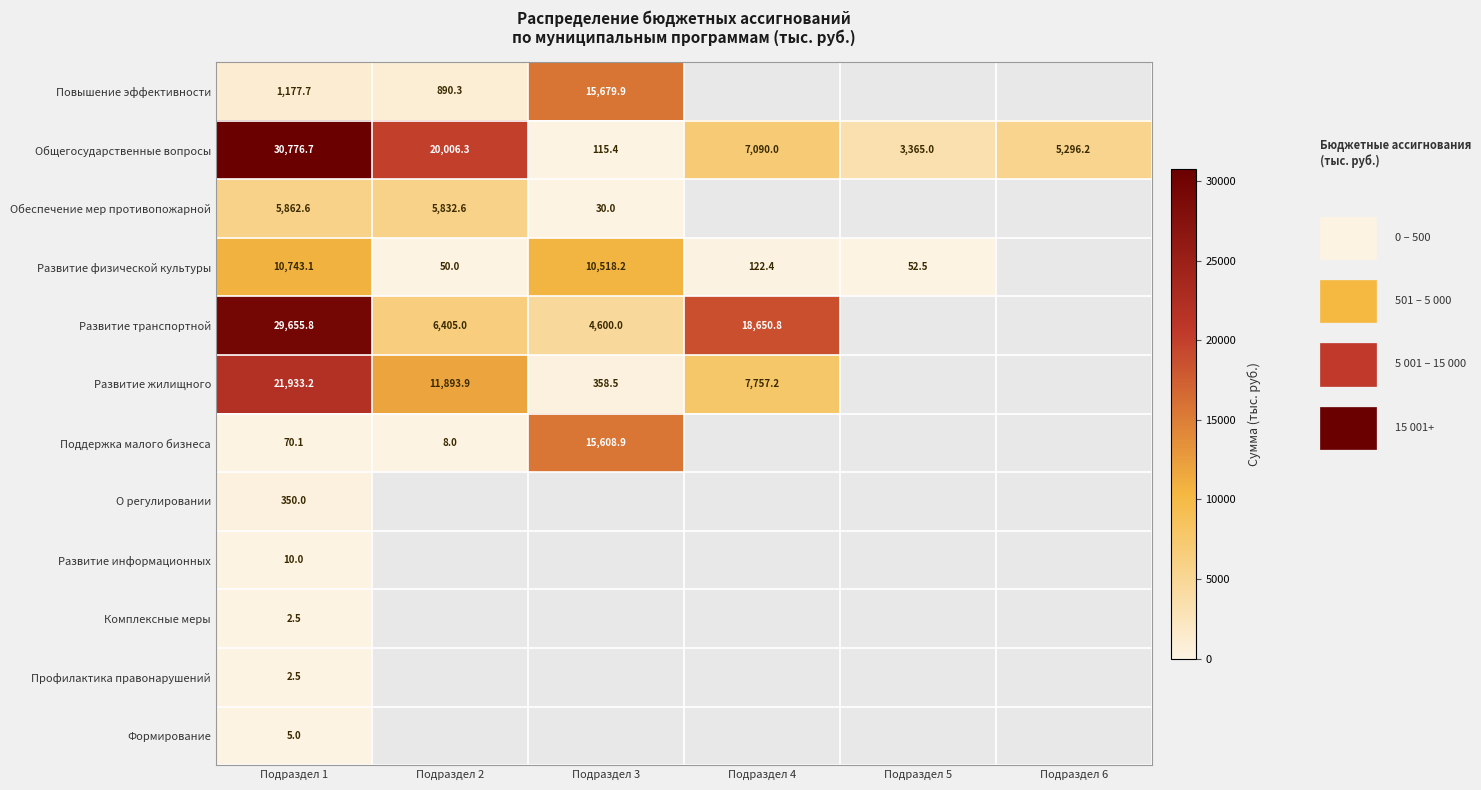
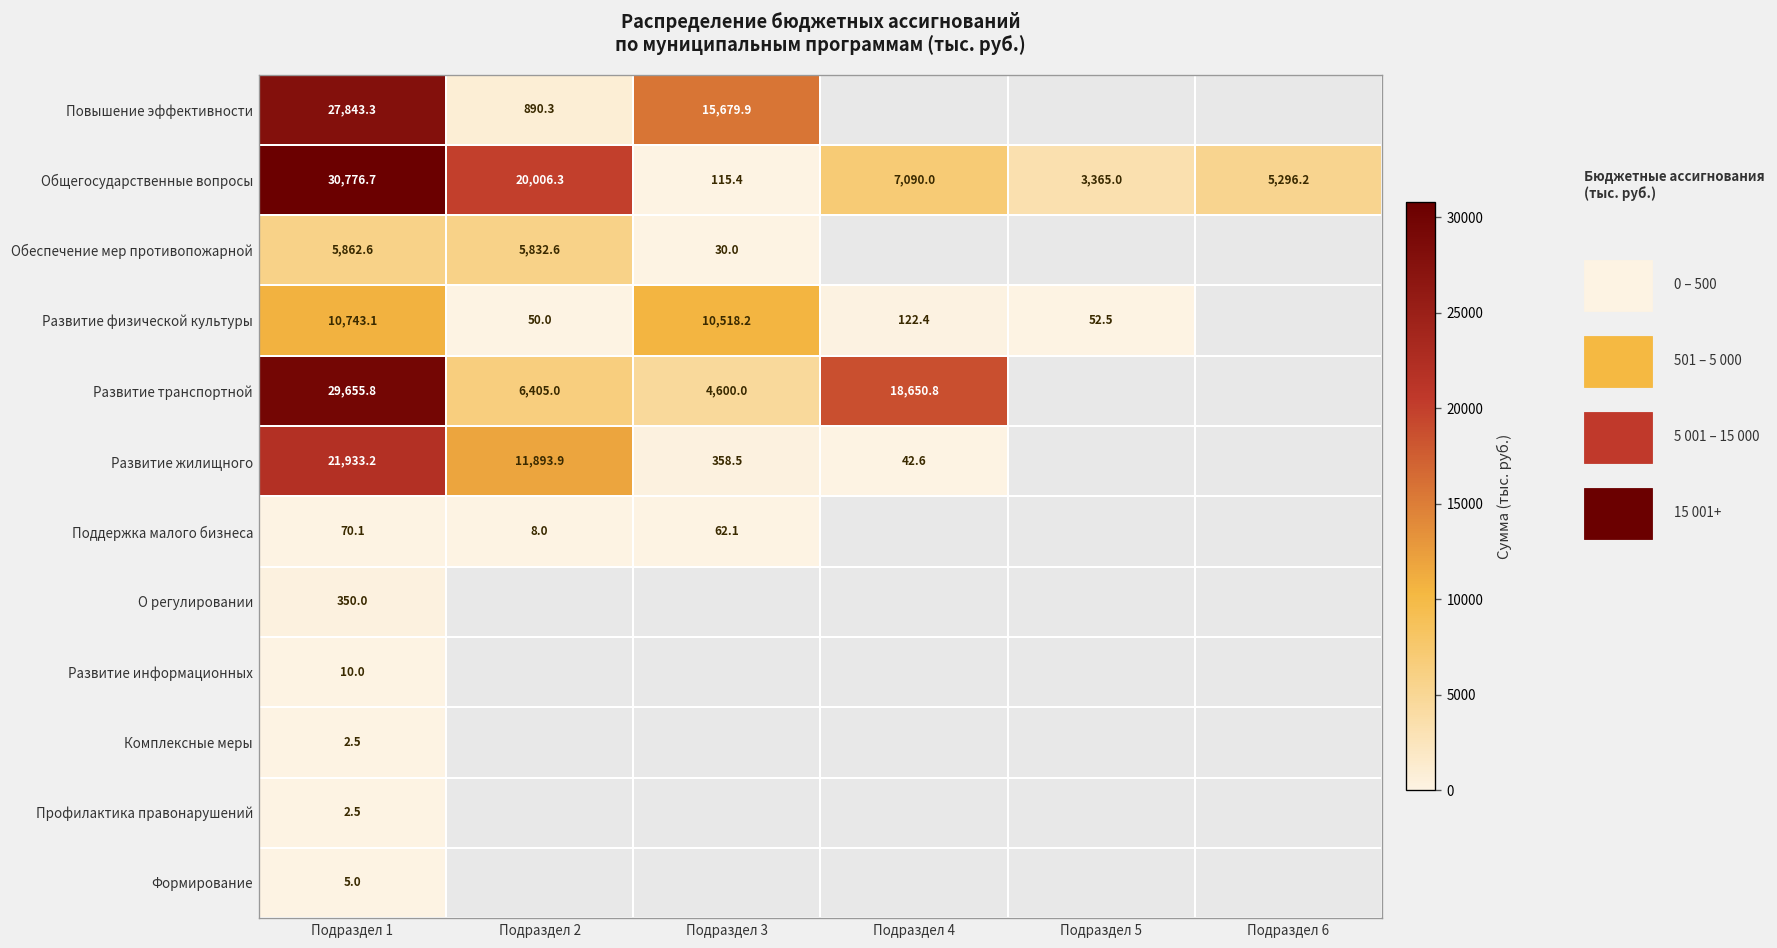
  {
    "Повышение эффективности": {
-     "Подраздел 1": "1,177.7",
+     "Подраздел 1": "27,843.3",
      "Подраздел 2": "890.3",
      "Подраздел 3": "15,679.9"
    },
    "Общегосударственные вопросы": {
      "Подраздел 1": "30,776.7",
      "Подраздел 2": "20,006.3",
      "Подраздел 3": "115.4",
      "Подраздел 4": "7,090.0",
      "Подраздел 5": "3,365.0",
      "Подраздел 6": "5,296.2"
    },
    "Обеспечение мер противопожарной": {
      "Подраздел 1": "5,862.6",
      "Подраздел 2": "5,832.6",
      "Подраздел 3": "30.0"
    },
    "Развитие физической культуры": {
      "Подраздел 1": "10,743.1",
      "Подраздел 2": "50.0",
      "Подраздел 3": "10,518.2",
      "Подраздел 4": "122.4",
      "Подраздел 5": "52.5"
    },
    "Развитие транспортной": {
      "Подраздел 1": "29,655.8",
      "Подраздел 2": "6,405.0",
      "Подраздел 3": "4,600.0",
      "Подраздел 4": "18,650.8"
    },
    "Развитие жилищного": {
      "Подраздел 1": "21,933.2",
      "Подраздел 2": "11,893.9",
      "Подраздел 3": "358.5",
-     "Подраздел 4": "7,757.2"
+     "Подраздел 4": "42.6"
    },
    "Поддержка малого бизнеса": {
      "Подраздел 1": "70.1",
      "Подраздел 2": "8.0",
-     "Подраздел 3": "15,608.9"
+     "Подраздел 3": "62.1"
    },
    "О регулировании": {
      "Подраздел 1": "350.0"
    },
    "Развитие информационных": {
      "Подраздел 1": "10.0"
    },
    "Комплексные меры": {
      "Подраздел 1": "2.5"
    },
    "Профилактика правонарушений": {
      "Подраздел 1": "2.5"
    },
    "Формирование": {
      "Подраздел 1": "5.0"
    }
  }
